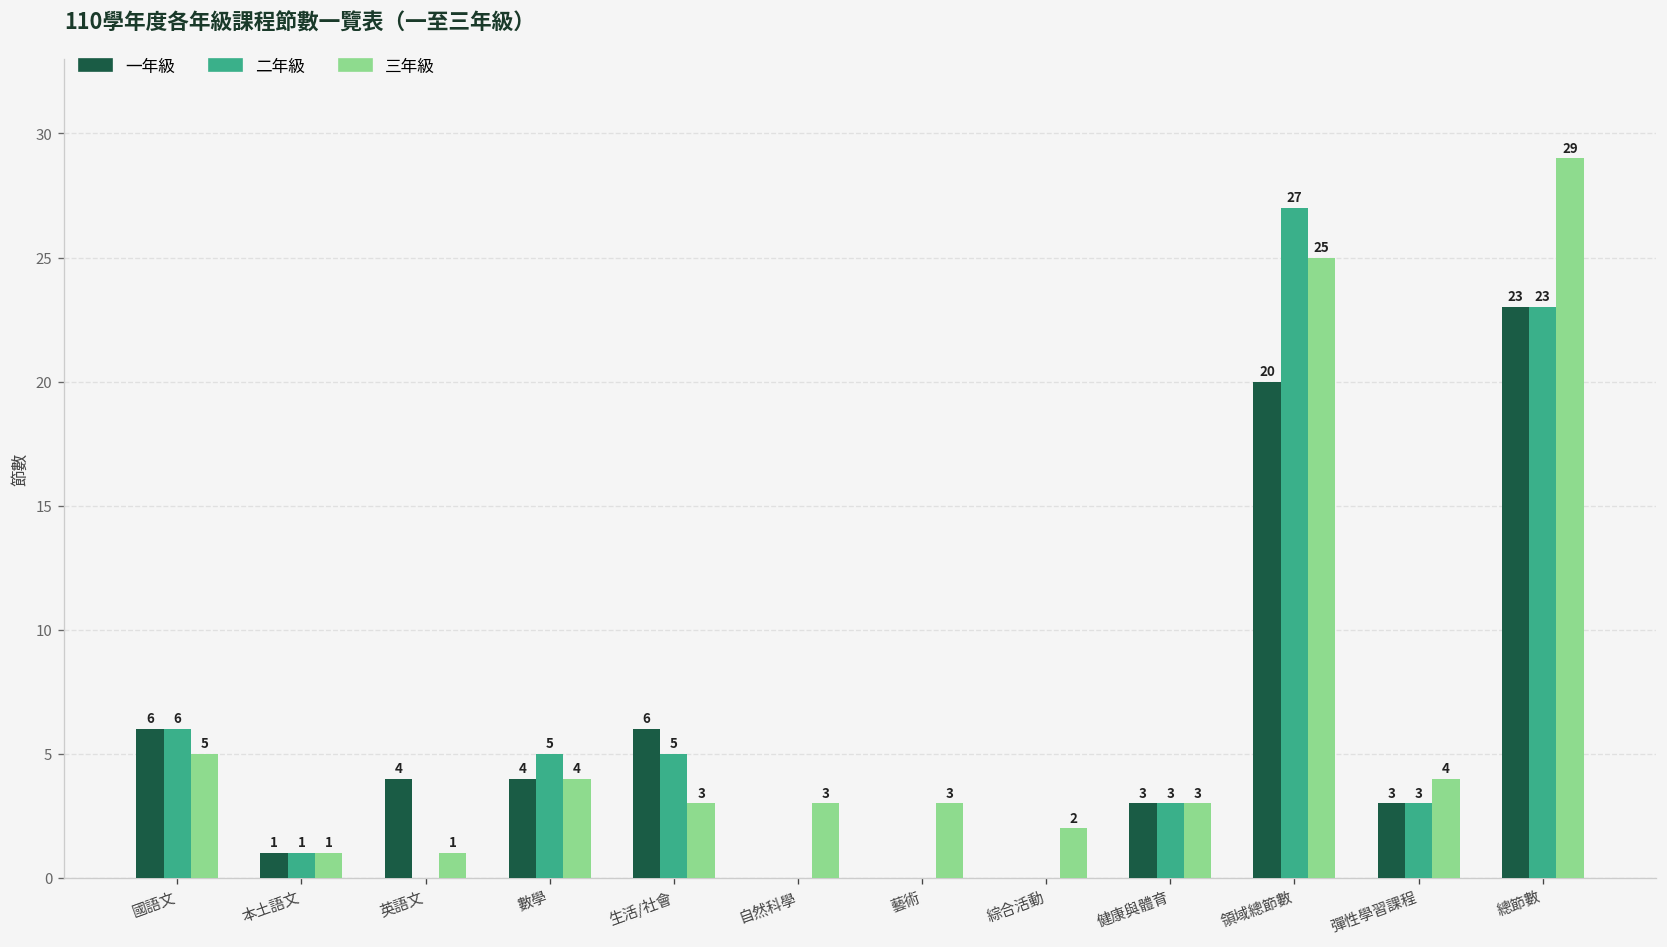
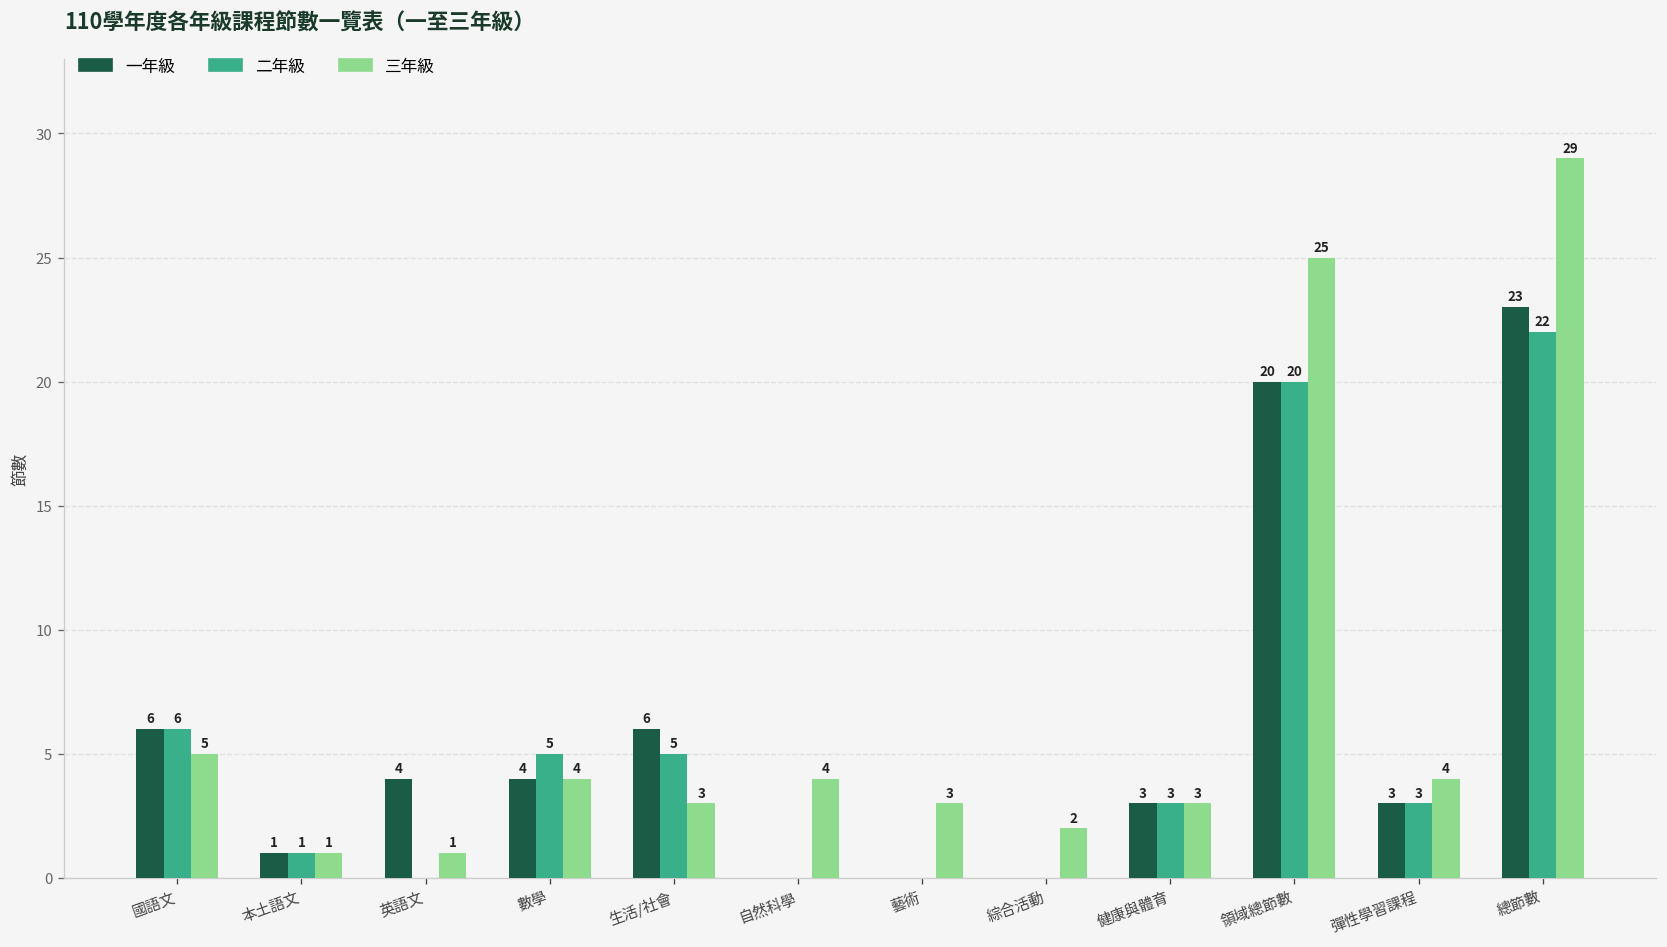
  {
    "一年級": {
      "國語文": 6,
      "本土語文": 1,
      "英語文": 4,
      "數學": 4,
      "生活/社會": 6,
      "健康與體育": 3,
      "領域總節數": 20,
      "彈性學習課程": 3,
      "總節數": 23
    },
    "二年級": {
      "國語文": 6,
      "本土語文": 1,
      "數學": 5,
      "生活/社會": 5,
      "健康與體育": 3,
-     "領域總節數": 27,
+     "領域總節數": 20,
      "彈性學習課程": 3,
-     "總節數": 23
+     "總節數": 22
    },
    "三年級": {
      "國語文": 5,
      "本土語文": 1,
      "英語文": 1,
      "數學": 4,
      "生活/社會": 3,
-     "自然科學": 3,
+     "自然科學": 4,
      "藝術": 3,
      "綜合活動": 2,
      "健康與體育": 3,
      "領域總節數": 25,
      "彈性學習課程": 4,
      "總節數": 29
    }
  }
